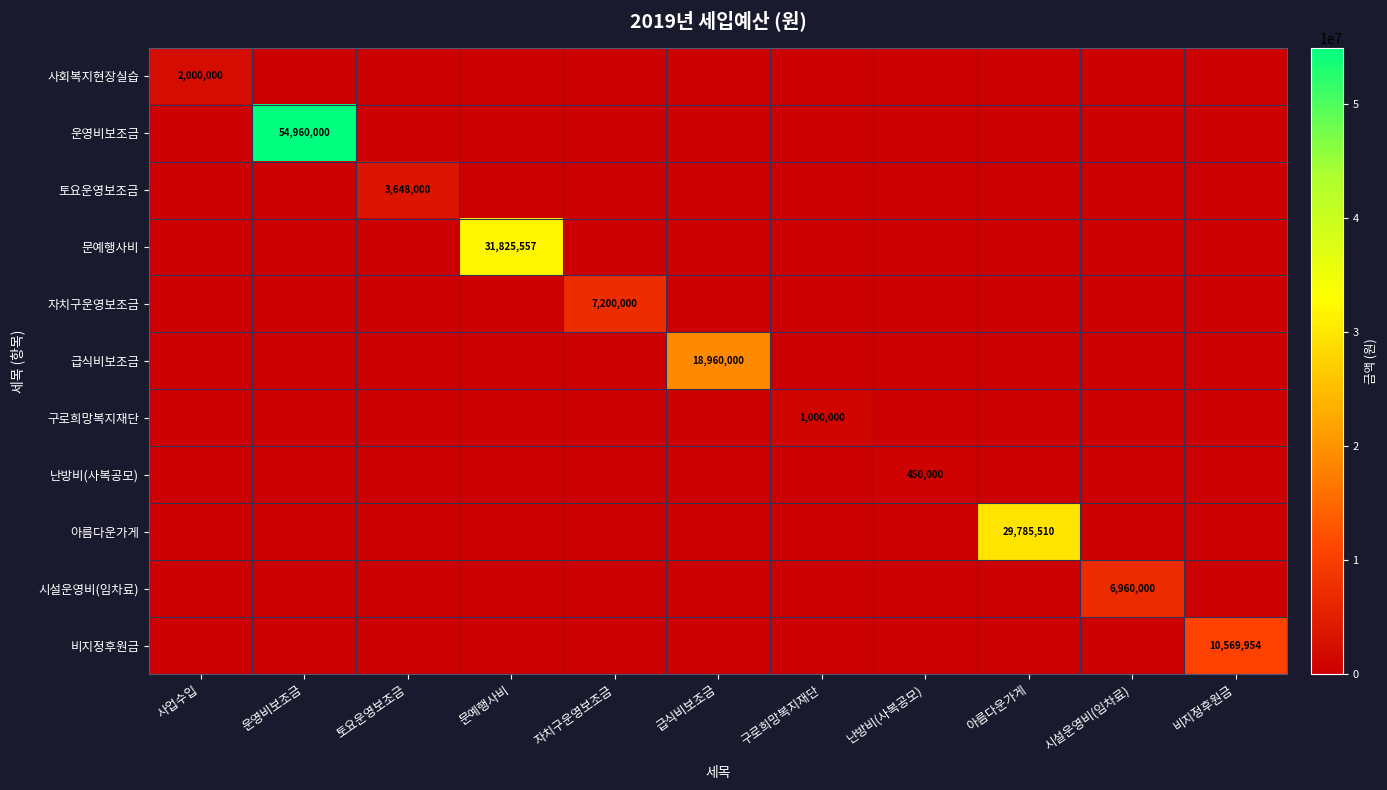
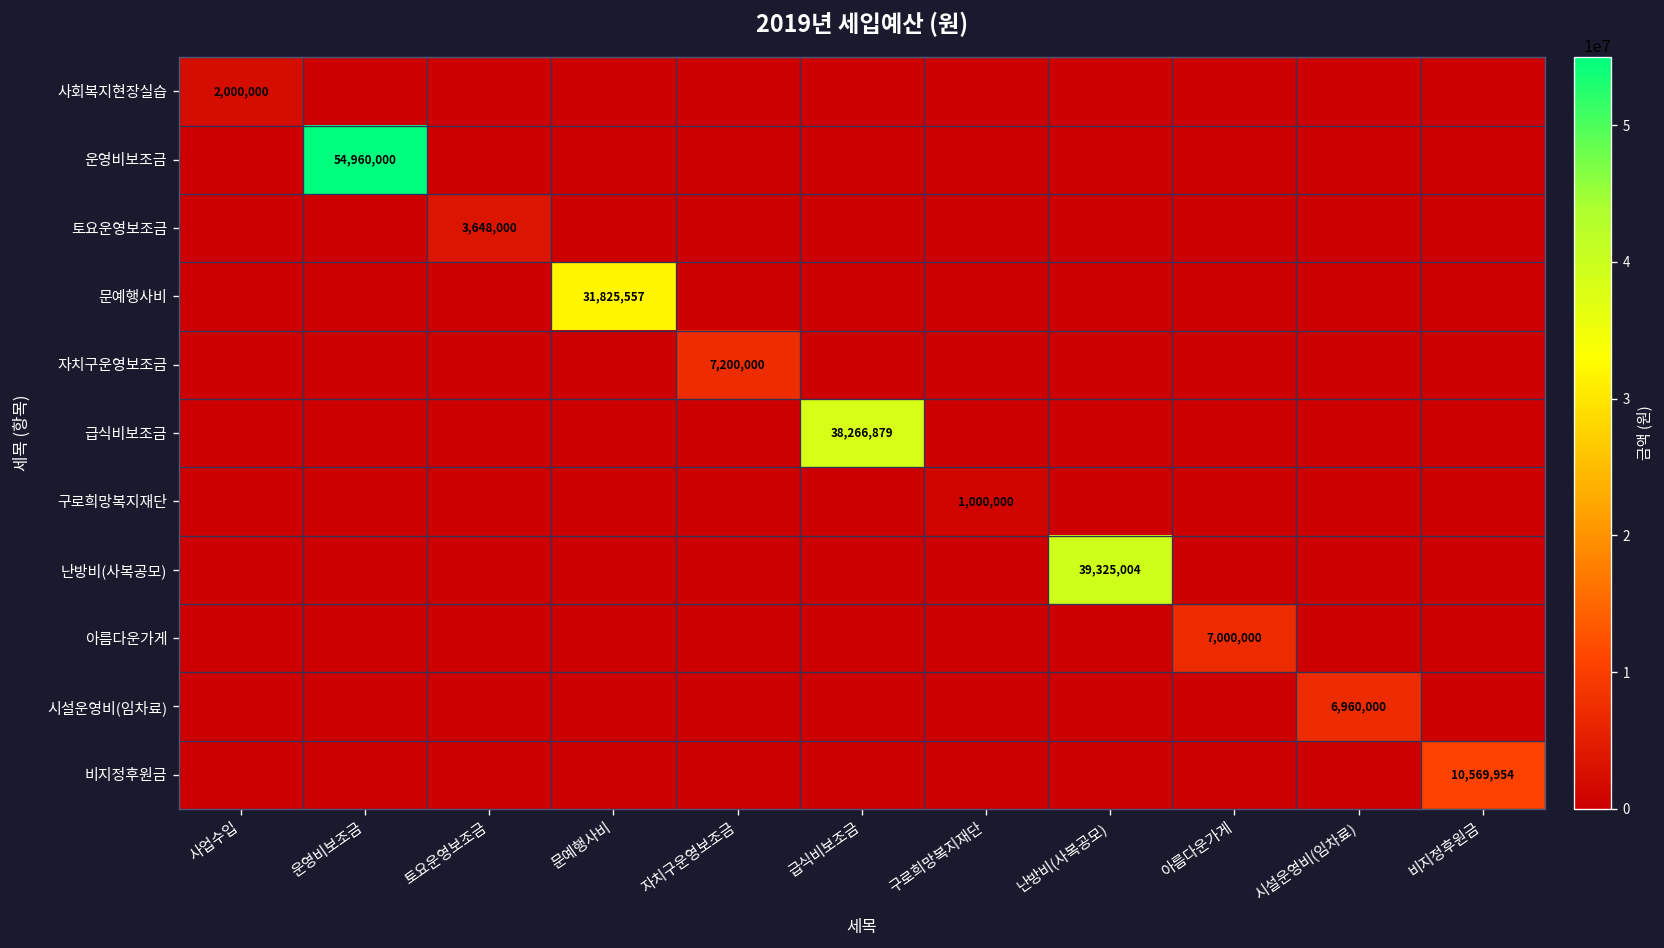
  {
    "사회복지현장실습": {
      "사업수입": "2,000,000"
    },
    "운영비보조금": {
      "운영비보조금": "54,960,000"
    },
    "토요운영보조금": {
      "토요운영보조금": "3,648,000"
    },
    "문예행사비": {
      "문예행사비": "31,825,557"
    },
    "자치구운영보조금": {
      "자치구운영보조금": "7,200,000"
    },
    "급식비보조금": {
-     "급식비보조금": "18,960,000"
+     "급식비보조금": "38,266,879"
    },
    "구로희망복지재단": {
      "구로희망복지재단": "1,000,000"
    },
    "난방비(사복공모)": {
-     "난방비(사복공모)": "450,000"
+     "난방비(사복공모)": "39,325,004"
    },
    "아름다운가게": {
-     "아름다운가게": "29,785,510"
+     "아름다운가게": "7,000,000"
    },
    "시설운영비(임차료)": {
      "시설운영비(임차료)": "6,960,000"
    },
    "비지정후원금": {
      "비지정후원금": "10,569,954"
    }
  }
